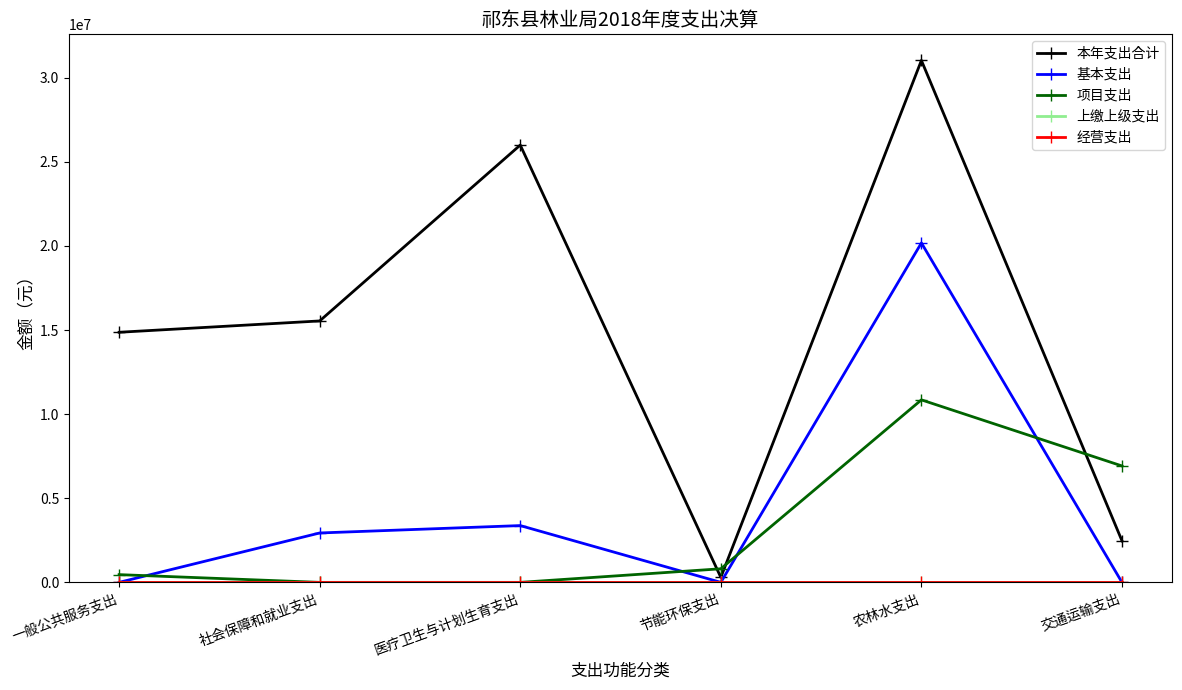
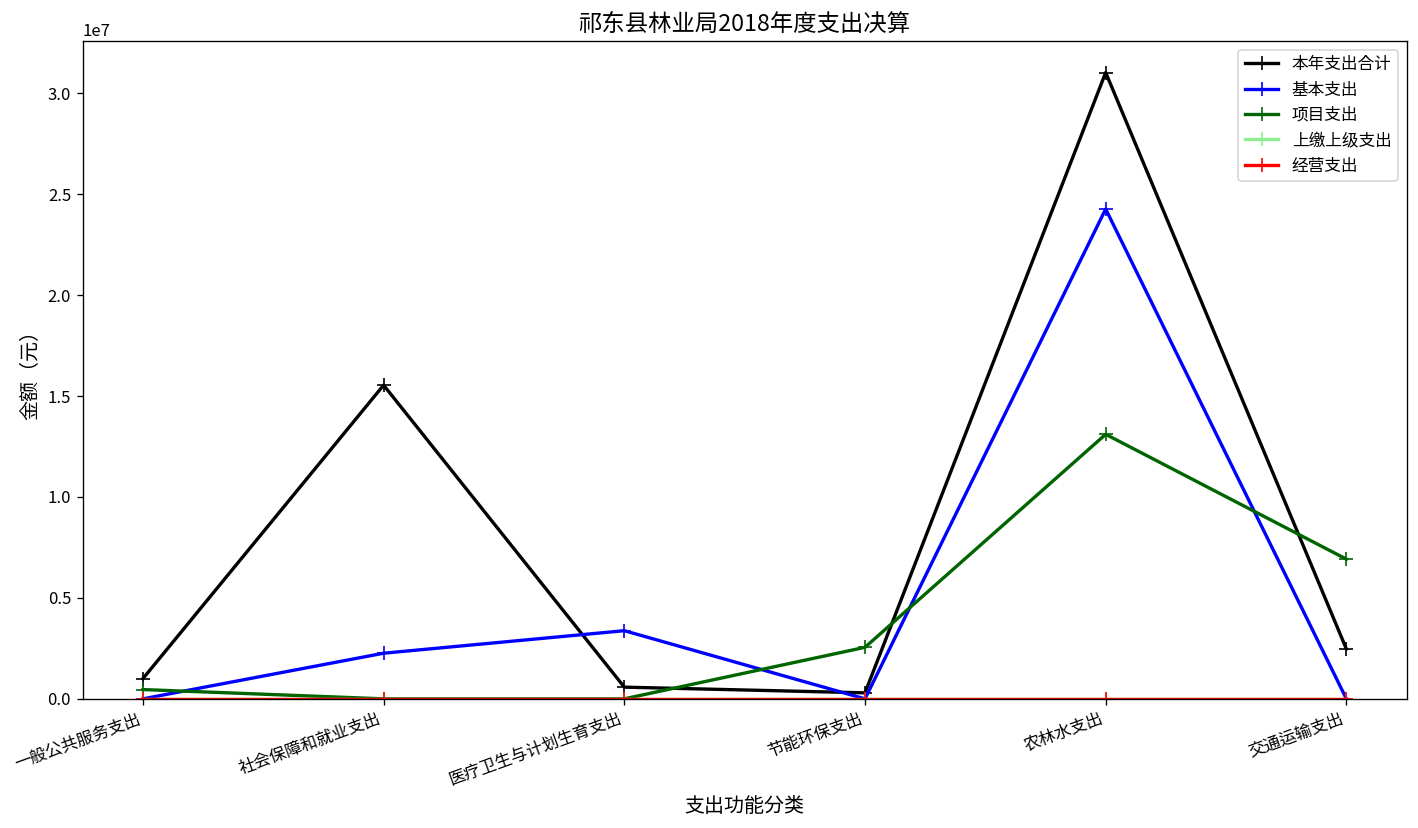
  {
    "本年支出合计": {
-     "一般公共服务支出": 14900000,
+     "一般公共服务支出": 1000000,
      "社会保障和就业支出": 15500000,
-     "医疗卫生与计划生育支出": 26000000,
+     "医疗卫生与计划生育支出": 600000,
      "节能环保支出": 300000,
      "农林水支出": 31000000,
      "交通运输支出": 2500000
    },
    "基本支出": {
-     "社会保障和就业支出": 2900000,
+     "社会保障和就业支出": 2300000,
      "医疗卫生与计划生育支出": 3400000,
-     "农林水支出": 20200000
+     "农林水支出": 24300000
    },
    "项目支出": {
      "一般公共服务支出": 500000,
-     "节能环保支出": 800000,
-     "农林水支出": 10800000,
+     "节能环保支出": 2600000,
+     "农林水支出": 13100000,
      "交通运输支出": 6900000
    },
    "经营支出": {
      "农林水支出": 0
    }
  }
